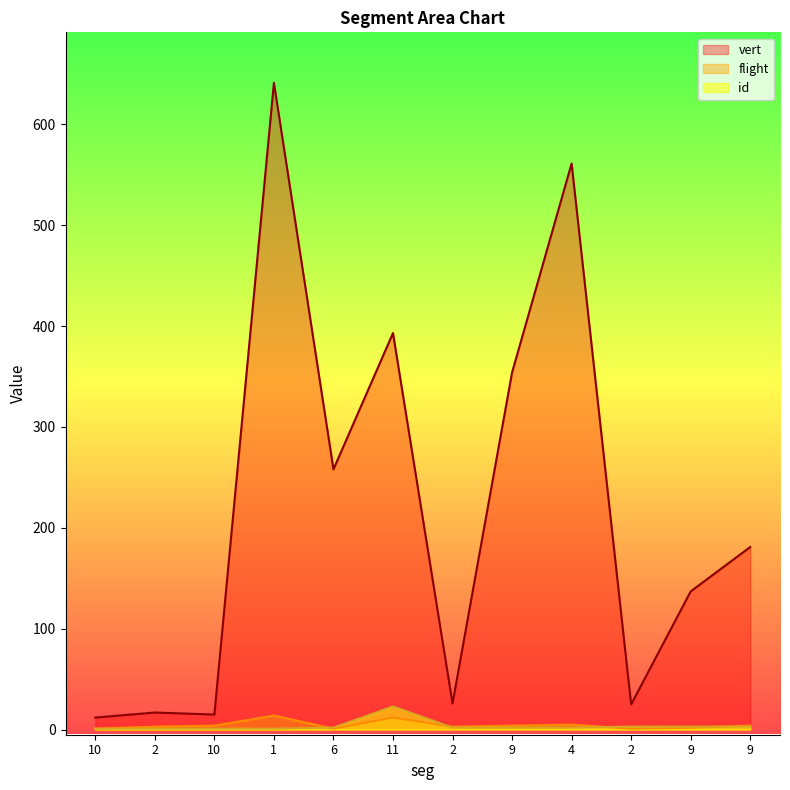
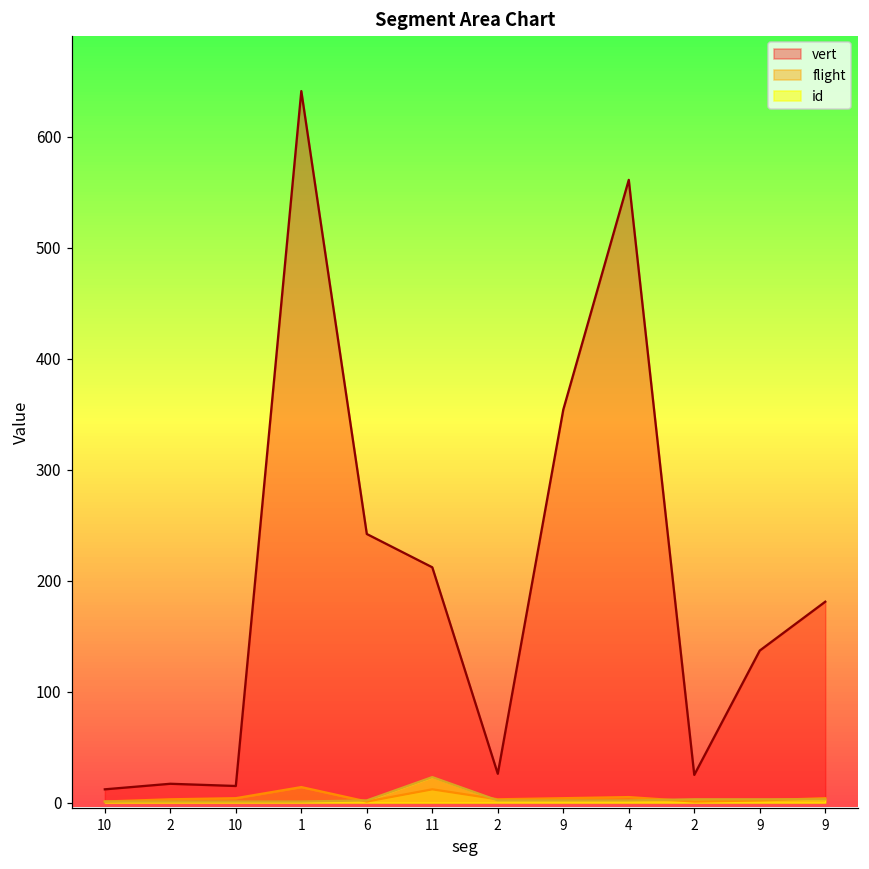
  {
    "vert": {
      "1": 641,
-     "6": 258,
-     "11": 393,
+     "6": 242,
+     "11": 212,
      "4": 561
    },
    "flight": {
      "1": 14,
      "11": 12,
      "4": 5
    },
    "id": {
      "1": 1,
      "11": 23,
      "4": 2
    }
  }
